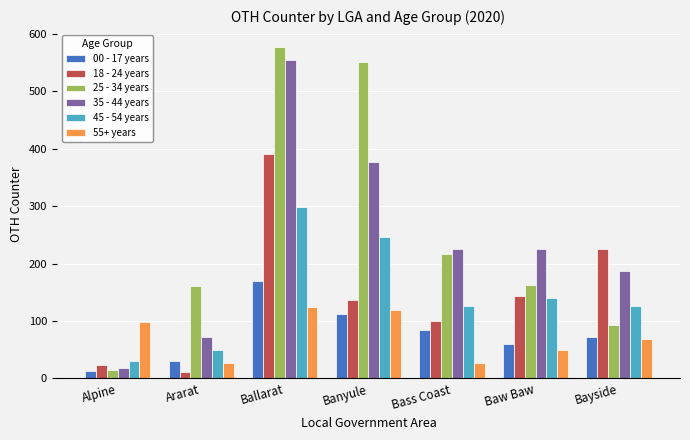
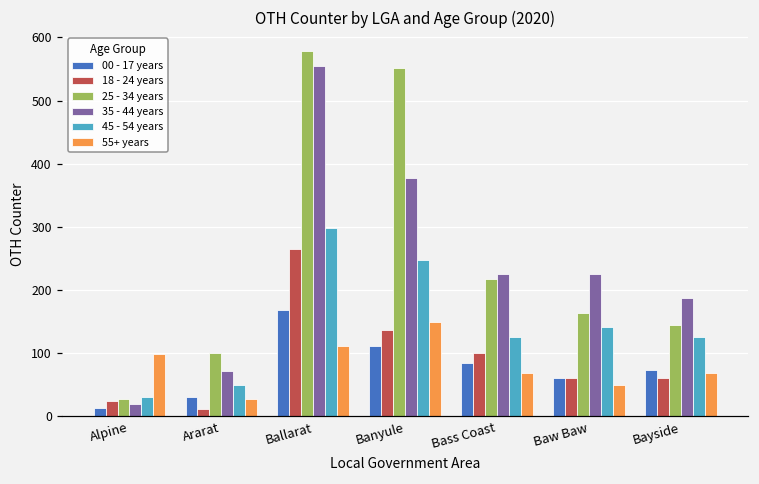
  {
    "18 - 24 years": {
      "Alpine": 20,
      "Ararat": 10,
-     "Ballarat": 390,
+     "Ballarat": 270,
      "Banyule": 140,
      "Bass Coast": 100,
-     "Baw Baw": 140,
-     "Bayside": 230
+     "Baw Baw": 60,
+     "Bayside": 60
    },
    "25 - 34 years": {
-     "Alpine": 10,
-     "Ararat": 160,
+     "Alpine": 30,
+     "Ararat": 100,
      "Ballarat": 580,
      "Banyule": 550,
      "Bass Coast": 220,
      "Baw Baw": 160,
-     "Bayside": 90
+     "Bayside": 140
    },
    "35 - 44 years": {
      "Alpine": 20,
      "Ararat": 70,
      "Ballarat": 550,
      "Banyule": 380,
      "Bass Coast": 230,
      "Baw Baw": 230,
      "Bayside": 190
    },
    "55+ years": {
      "Alpine": 100,
      "Ararat": 30,
-     "Ballarat": 130,
-     "Banyule": 120,
-     "Bass Coast": 30,
+     "Ballarat": 110,
+     "Banyule": 150,
+     "Bass Coast": 70,
      "Baw Baw": 50,
      "Bayside": 70
    }
  }
